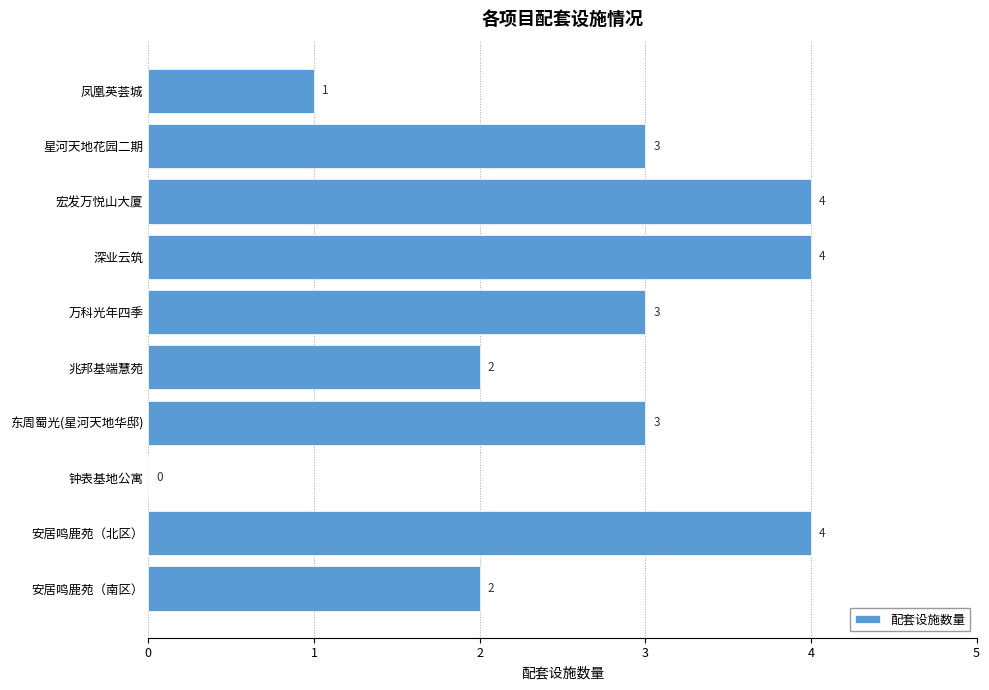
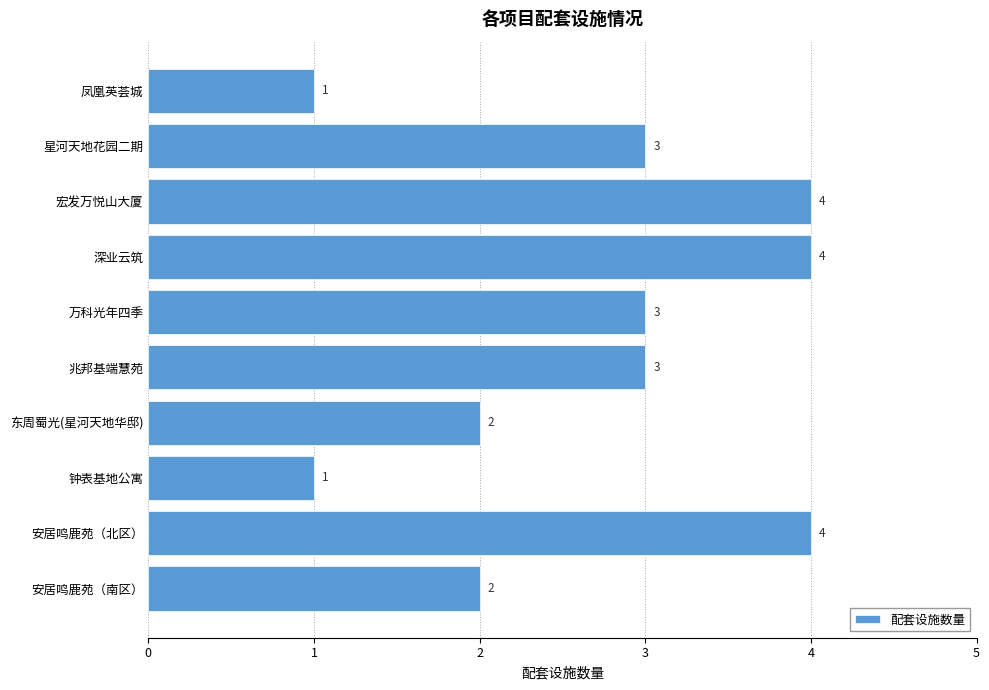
  {
    "凤凰英荟城": 1,
    "星河天地花园二期": 3,
    "宏发万悦山大厦": 4,
    "深业云筑": 4,
    "万科光年四季": 3,
-   "兆邦基端慧苑": 2,
-   "东周蜀光(星河天地华邸)": 3,
-   "钟表基地公寓": 0,
+   "兆邦基端慧苑": 3,
+   "东周蜀光(星河天地华邸)": 2,
+   "钟表基地公寓": 1,
    "安居鸣鹿苑（北区）": 4,
    "安居鸣鹿苑（南区）": 2
  }
